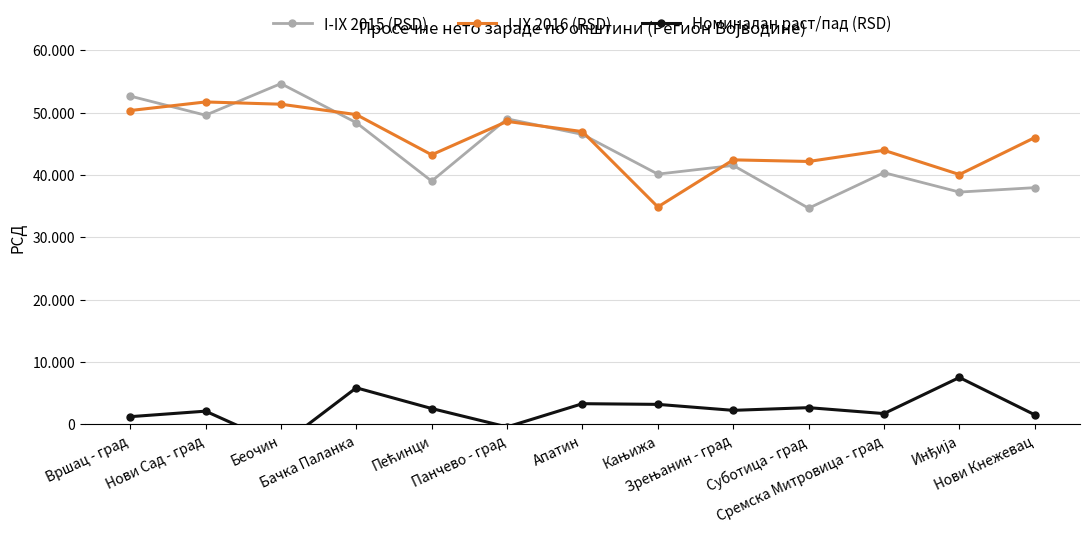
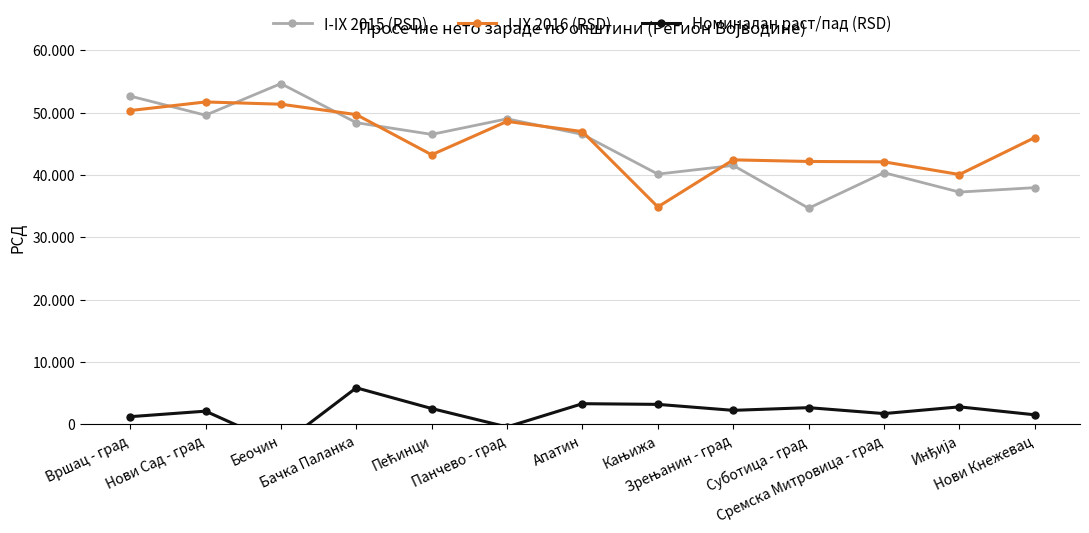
  {
    "I-IX 2015 (RSD)": {
      "Вршац - град": 53,
      "Нови Сад - град": 50,
      "Беочин": 55,
      "Бачка Паланка": 48,
-     "Пећинци": 39,
+     "Пећинци": 47,
      "Апатин": 47,
      "Кањижа": 40,
      "Зрењанин - град": 42,
      "Суботица - град": 35,
      "Сремска Митровица - град": 40,
      "Инђија": 37,
      "Нови Кнежевац": 38
    },
    "I-IX 2016 (RSD)": {
      "Вршац - град": 50,
      "Нови Сад - град": 52,
      "Беочин": 51,
      "Бачка Паланка": 50,
      "Пећинци": 43,
      "Апатин": 47,
      "Кањижа": 35,
      "Зрењанин - град": 42,
      "Суботица - град": 42,
-     "Сремска Митровица - град": 44,
+     "Сремска Митровица - град": 42,
      "Инђија": 40,
      "Нови Кнежевац": 46
    },
    "Номиналан раст/пад (RSD)": {
      "Вршац - град": 1,
      "Нови Сад - град": 2,
      "Бачка Паланка": 6,
      "Пећинци": 3,
      "Апатин": 3,
      "Кањижа": 3,
      "Зрењанин - град": 2,
      "Суботица - град": 3,
      "Сремска Митровица - град": 2,
-     "Инђија": 8,
+     "Инђија": 3,
      "Нови Кнежевац": 2
    }
  }
